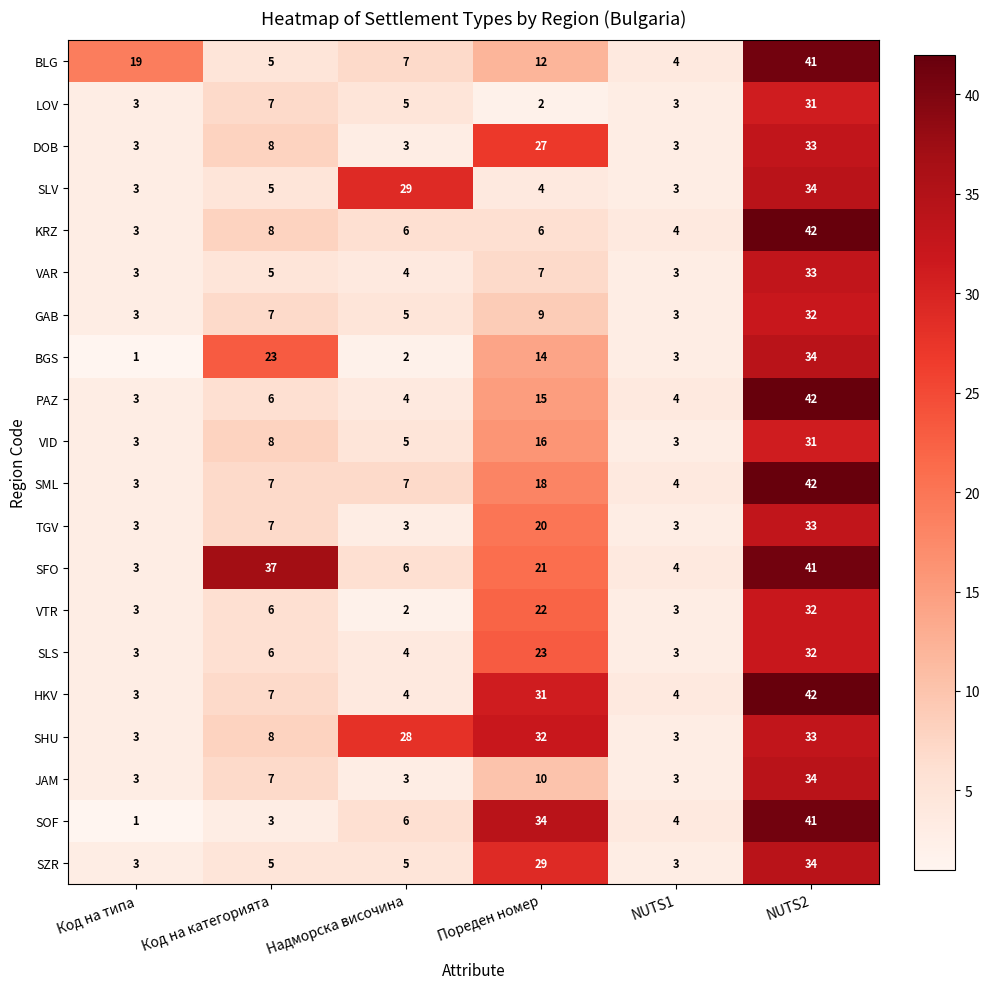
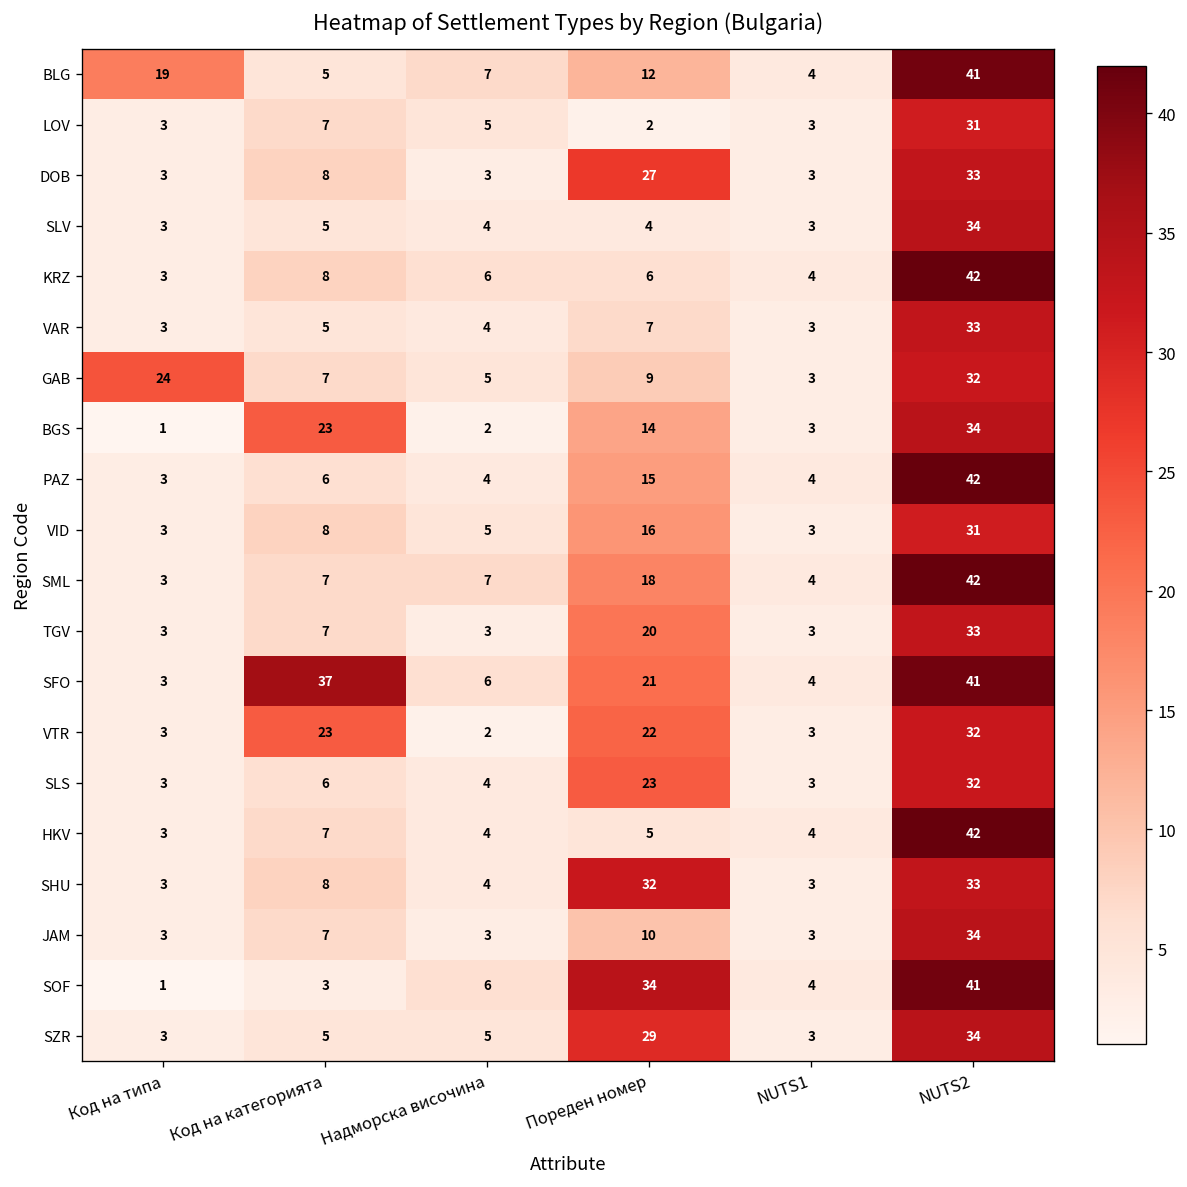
  {
    "BLG": {
      "Код на типа": 19,
      "Код на категорията": 5,
      "Надморска височина": 7,
      "Пореден номер": 12,
      "NUTS1": 4,
      "NUTS2": 41
    },
    "LOV": {
      "Код на типа": 3,
      "Код на категорията": 7,
      "Надморска височина": 5,
      "Пореден номер": 2,
      "NUTS1": 3,
      "NUTS2": 31
    },
    "DOB": {
      "Код на типа": 3,
      "Код на категорията": 8,
      "Надморска височина": 3,
      "Пореден номер": 27,
      "NUTS1": 3,
      "NUTS2": 33
    },
    "SLV": {
      "Код на типа": 3,
      "Код на категорията": 5,
-     "Надморска височина": 29,
+     "Надморска височина": 4,
      "Пореден номер": 4,
      "NUTS1": 3,
      "NUTS2": 34
    },
    "KRZ": {
      "Код на типа": 3,
      "Код на категорията": 8,
      "Надморска височина": 6,
      "Пореден номер": 6,
      "NUTS1": 4,
      "NUTS2": 42
    },
    "VAR": {
      "Код на типа": 3,
      "Код на категорията": 5,
      "Надморска височина": 4,
      "Пореден номер": 7,
      "NUTS1": 3,
      "NUTS2": 33
    },
    "GAB": {
-     "Код на типа": 3,
+     "Код на типа": 24,
      "Код на категорията": 7,
      "Надморска височина": 5,
      "Пореден номер": 9,
      "NUTS1": 3,
      "NUTS2": 32
    },
    "BGS": {
      "Код на типа": 1,
      "Код на категорията": 23,
      "Надморска височина": 2,
      "Пореден номер": 14,
      "NUTS1": 3,
      "NUTS2": 34
    },
    "PAZ": {
      "Код на типа": 3,
      "Код на категорията": 6,
      "Надморска височина": 4,
      "Пореден номер": 15,
      "NUTS1": 4,
      "NUTS2": 42
    },
    "VID": {
      "Код на типа": 3,
      "Код на категорията": 8,
      "Надморска височина": 5,
      "Пореден номер": 16,
      "NUTS1": 3,
      "NUTS2": 31
    },
    "SML": {
      "Код на типа": 3,
      "Код на категорията": 7,
      "Надморска височина": 7,
      "Пореден номер": 18,
      "NUTS1": 4,
      "NUTS2": 42
    },
    "TGV": {
      "Код на типа": 3,
      "Код на категорията": 7,
      "Надморска височина": 3,
      "Пореден номер": 20,
      "NUTS1": 3,
      "NUTS2": 33
    },
    "SFO": {
      "Код на типа": 3,
      "Код на категорията": 37,
      "Надморска височина": 6,
      "Пореден номер": 21,
      "NUTS1": 4,
      "NUTS2": 41
    },
    "VTR": {
      "Код на типа": 3,
-     "Код на категорията": 6,
+     "Код на категорията": 23,
      "Надморска височина": 2,
      "Пореден номер": 22,
      "NUTS1": 3,
      "NUTS2": 32
    },
    "SLS": {
      "Код на типа": 3,
      "Код на категорията": 6,
      "Надморска височина": 4,
      "Пореден номер": 23,
      "NUTS1": 3,
      "NUTS2": 32
    },
    "HKV": {
      "Код на типа": 3,
      "Код на категорията": 7,
      "Надморска височина": 4,
-     "Пореден номер": 31,
+     "Пореден номер": 5,
      "NUTS1": 4,
      "NUTS2": 42
    },
    "SHU": {
      "Код на типа": 3,
      "Код на категорията": 8,
-     "Надморска височина": 28,
+     "Надморска височина": 4,
      "Пореден номер": 32,
      "NUTS1": 3,
      "NUTS2": 33
    },
    "JAM": {
      "Код на типа": 3,
      "Код на категорията": 7,
      "Надморска височина": 3,
      "Пореден номер": 10,
      "NUTS1": 3,
      "NUTS2": 34
    },
    "SOF": {
      "Код на типа": 1,
      "Код на категорията": 3,
      "Надморска височина": 6,
      "Пореден номер": 34,
      "NUTS1": 4,
      "NUTS2": 41
    },
    "SZR": {
      "Код на типа": 3,
      "Код на категорията": 5,
      "Надморска височина": 5,
      "Пореден номер": 29,
      "NUTS1": 3,
      "NUTS2": 34
    }
  }
